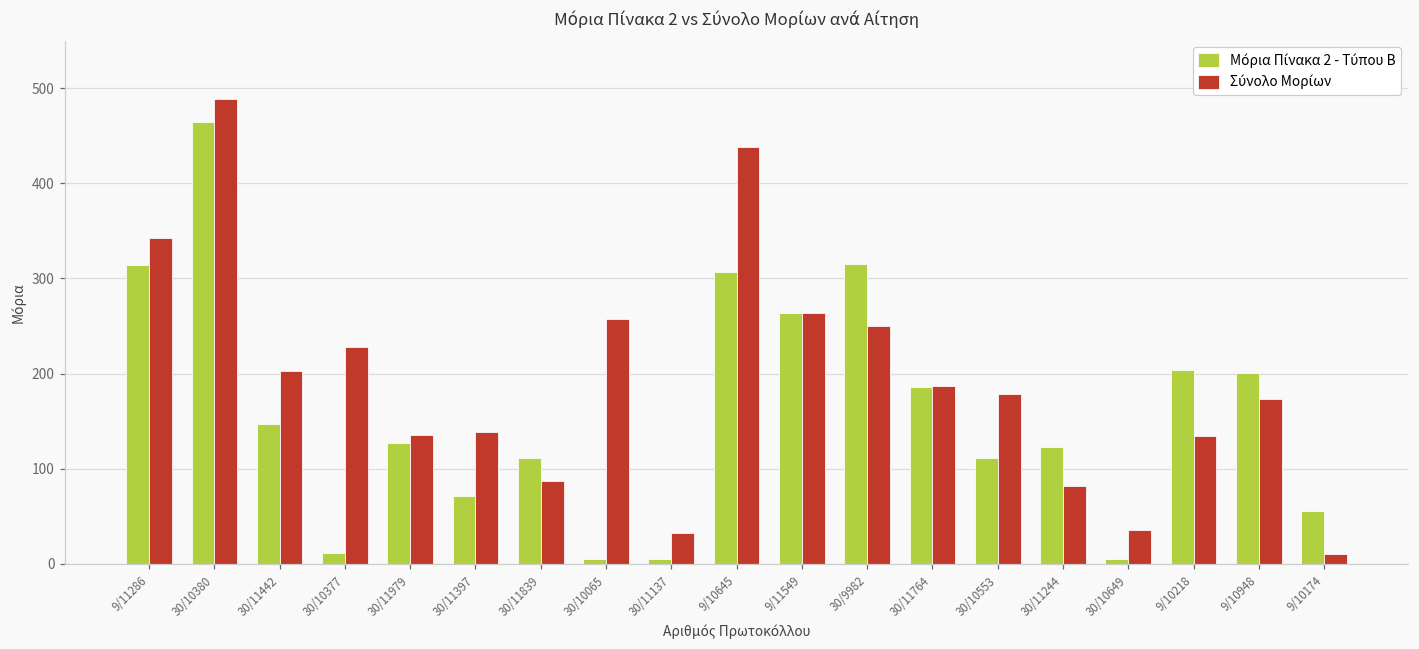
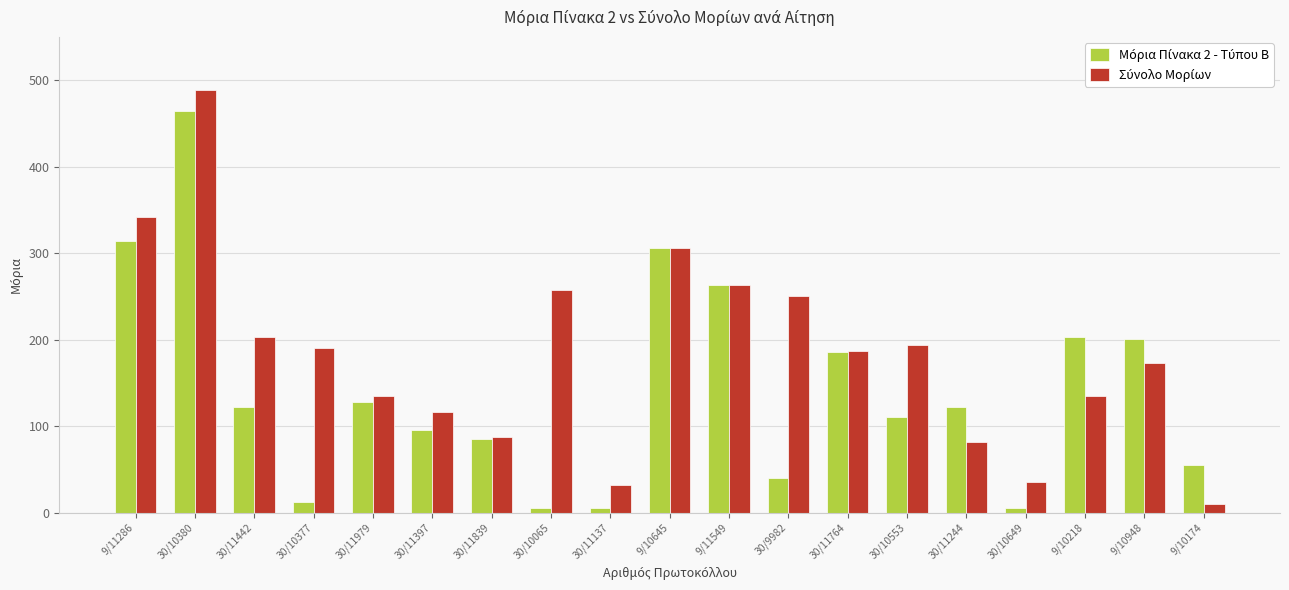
  {
    "Μόρια Πίνακα 2 - Τύπου Β": {
      "9/11286": 310,
      "30/10380": 460,
-     "30/11442": 150,
+     "30/11442": 120,
      "30/10377": 10,
      "30/11979": 130,
-     "30/11397": 70,
-     "30/11839": 110,
+     "30/11397": 100,
+     "30/11839": 90,
      "30/10065": 10,
      "30/11137": 10,
      "9/10645": 310,
      "9/11549": 260,
-     "30/9982": 320,
+     "30/9982": 40,
      "30/11764": 190,
      "30/10553": 110,
      "30/11244": 120,
      "30/10649": 10,
      "9/10218": 200,
      "9/10948": 200,
      "9/10174": 60
    },
    "Σύνολο Μορίων": {
      "9/11286": 340,
      "30/10380": 490,
      "30/11442": 200,
-     "30/10377": 230,
+     "30/10377": 190,
      "30/11979": 130,
-     "30/11397": 140,
+     "30/11397": 120,
      "30/11839": 90,
      "30/10065": 260,
      "30/11137": 30,
-     "9/10645": 440,
+     "9/10645": 310,
      "9/11549": 260,
      "30/9982": 250,
      "30/11764": 190,
-     "30/10553": 180,
+     "30/10553": 190,
      "30/11244": 80,
      "30/10649": 40,
      "9/10218": 130,
      "9/10948": 170,
      "9/10174": 10
    }
  }
